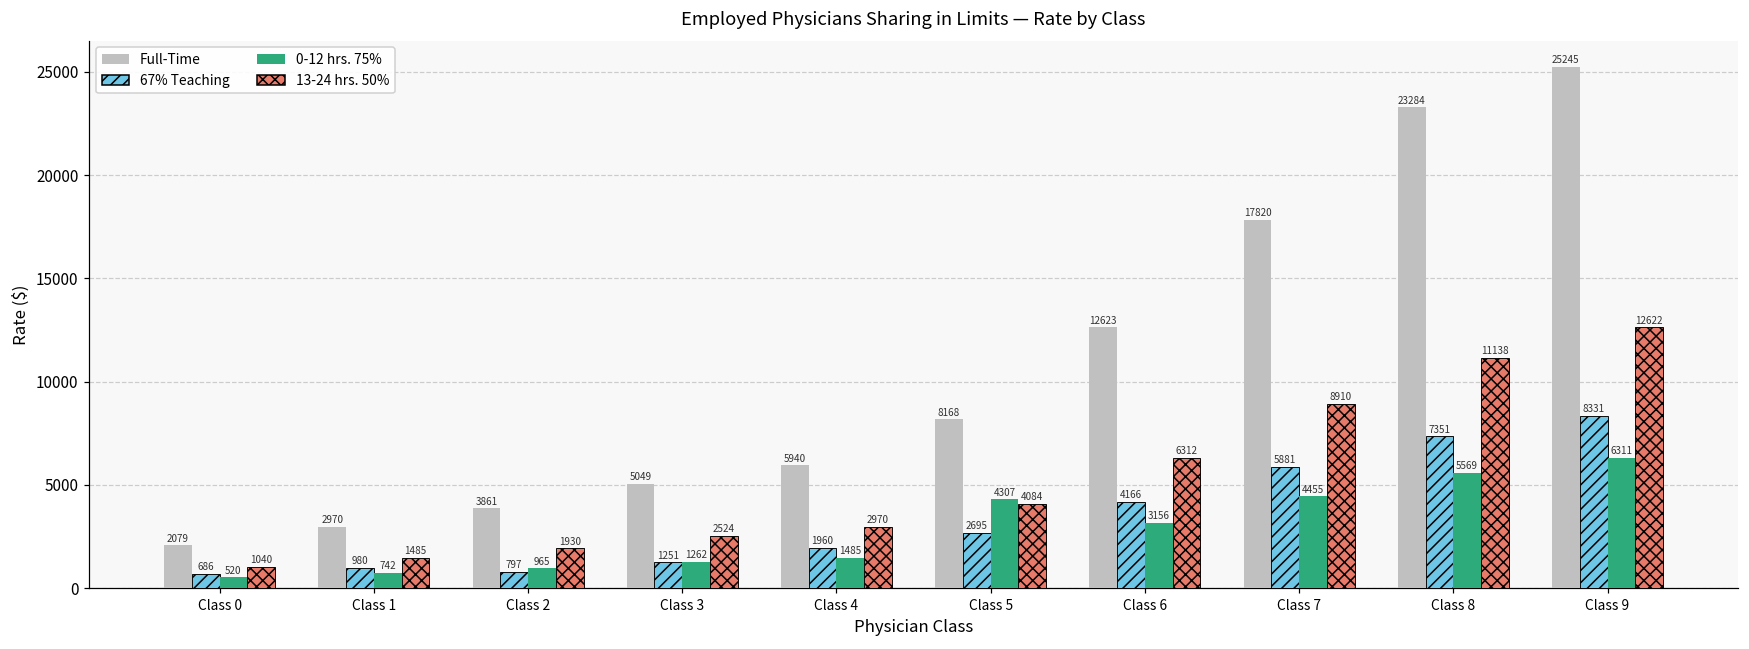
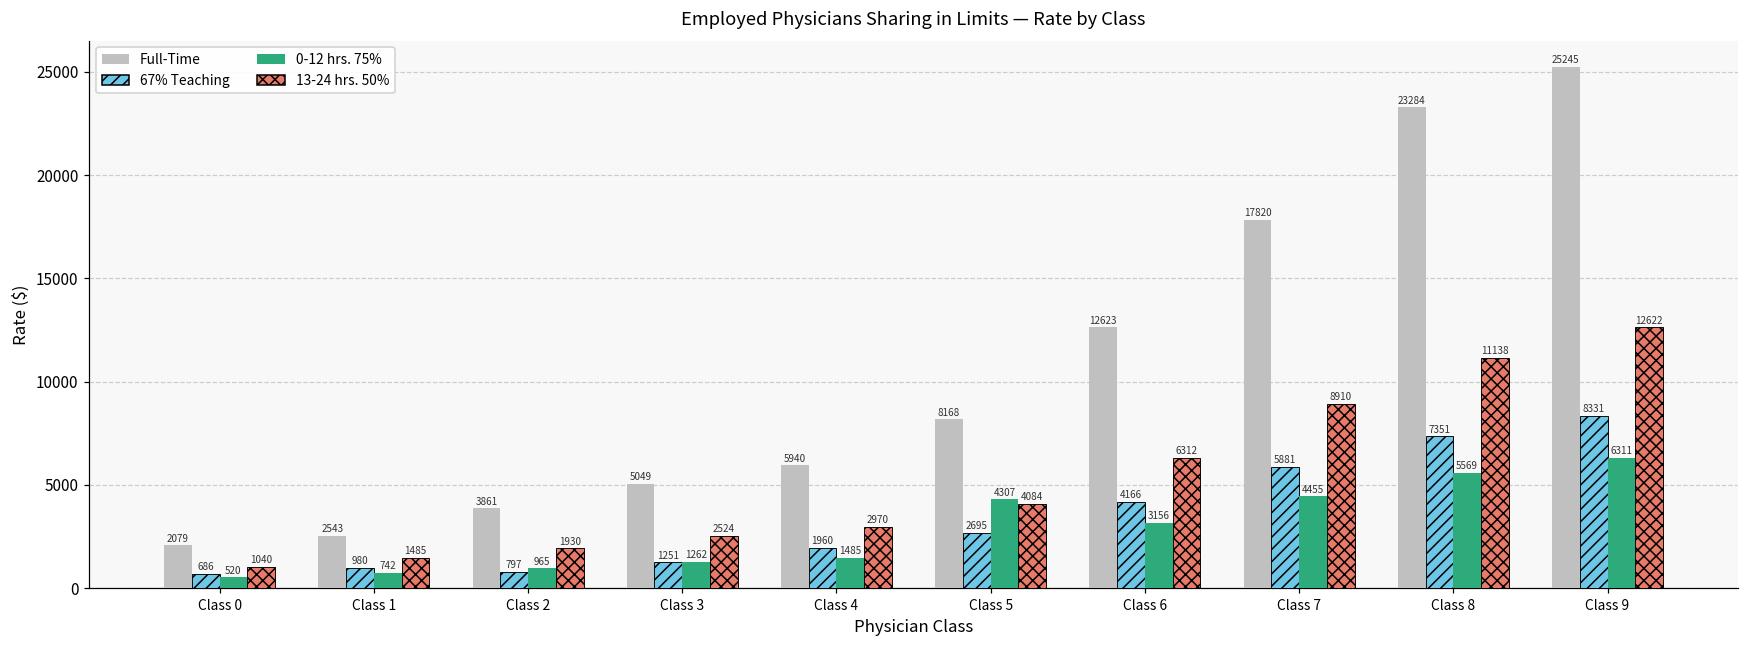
  {
    "Full-Time": {
      "Class 0": 2079,
-     "Class 1": 2970,
+     "Class 1": 2543,
      "Class 2": 3861,
      "Class 3": 5049,
      "Class 4": 5940,
      "Class 5": 8168,
      "Class 6": 12623,
      "Class 7": 17820,
      "Class 8": 23284,
      "Class 9": 25245
    },
    "67% Teaching": {
      "Class 0": 686,
      "Class 1": 980,
      "Class 2": 797,
      "Class 3": 1251,
      "Class 4": 1960,
      "Class 5": 2695,
      "Class 6": 4166,
      "Class 7": 5881,
      "Class 8": 7351,
      "Class 9": 8331
    },
    "0-12 hrs. 75%": {
      "Class 0": 520,
      "Class 1": 742,
      "Class 2": 965,
      "Class 3": 1262,
      "Class 4": 1485,
      "Class 5": 4307,
      "Class 6": 3156,
      "Class 7": 4455,
      "Class 8": 5569,
      "Class 9": 6311
    },
    "13-24 hrs. 50%": {
      "Class 0": 1040,
      "Class 1": 1485,
      "Class 2": 1930,
      "Class 3": 2524,
      "Class 4": 2970,
      "Class 5": 4084,
      "Class 6": 6312,
      "Class 7": 8910,
      "Class 8": 11138,
      "Class 9": 12622
    }
  }
